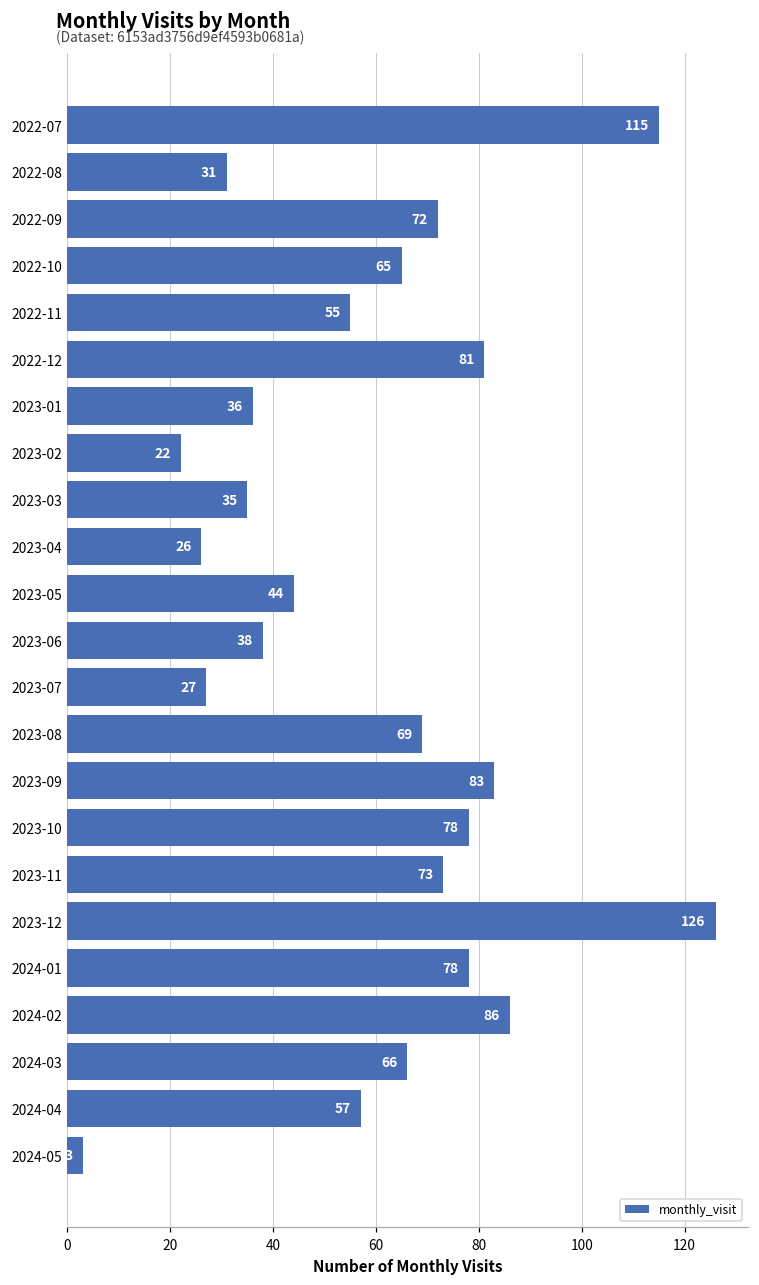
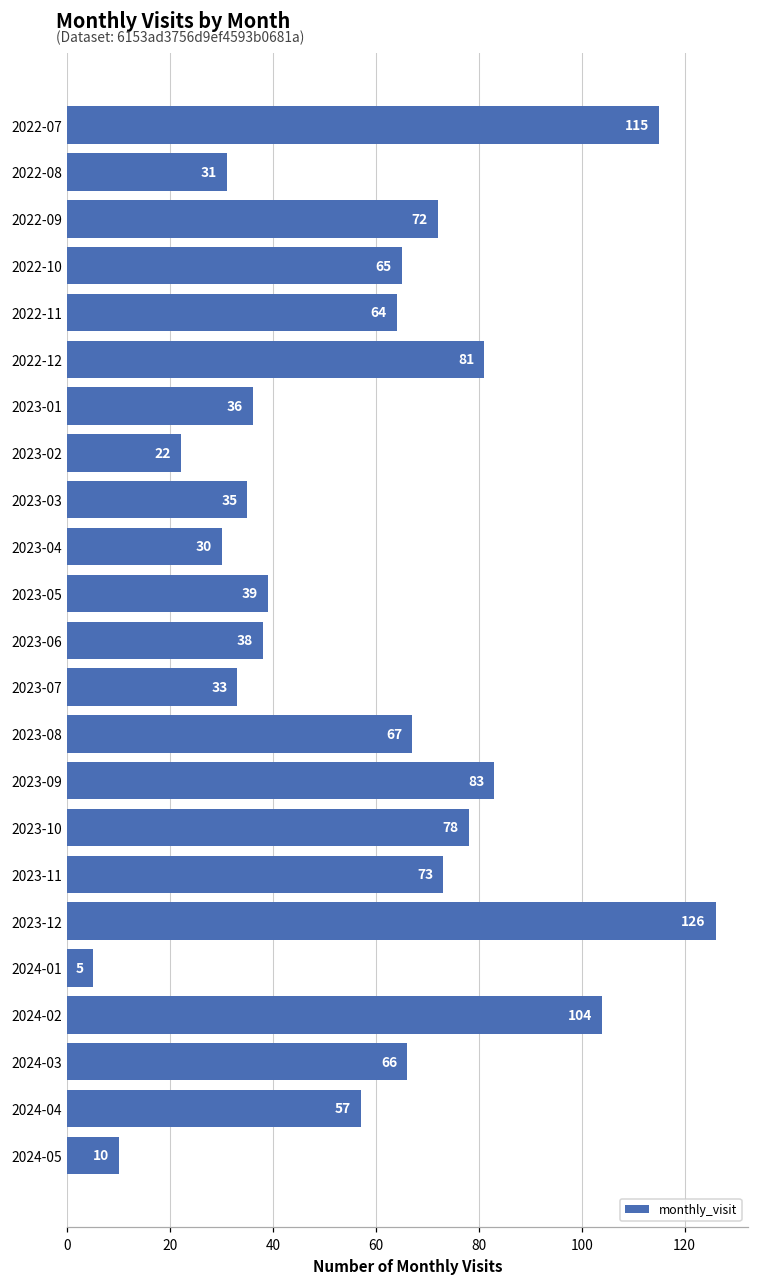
  {
    "2022-07": 115,
    "2022-08": 31,
    "2022-09": 72,
    "2022-10": 65,
-   "2022-11": 55,
+   "2022-11": 64,
    "2022-12": 81,
    "2023-01": 36,
    "2023-02": 22,
    "2023-03": 35,
-   "2023-04": 26,
-   "2023-05": 44,
+   "2023-04": 30,
+   "2023-05": 39,
    "2023-06": 38,
-   "2023-07": 27,
-   "2023-08": 69,
+   "2023-07": 33,
+   "2023-08": 67,
    "2023-09": 83,
    "2023-10": 78,
    "2023-11": 73,
    "2023-12": 126,
-   "2024-01": 78,
-   "2024-02": 86,
+   "2024-01": 5,
+   "2024-02": 104,
    "2024-03": 66,
    "2024-04": 57,
-   "2024-05": 3
+   "2024-05": 10
  }
